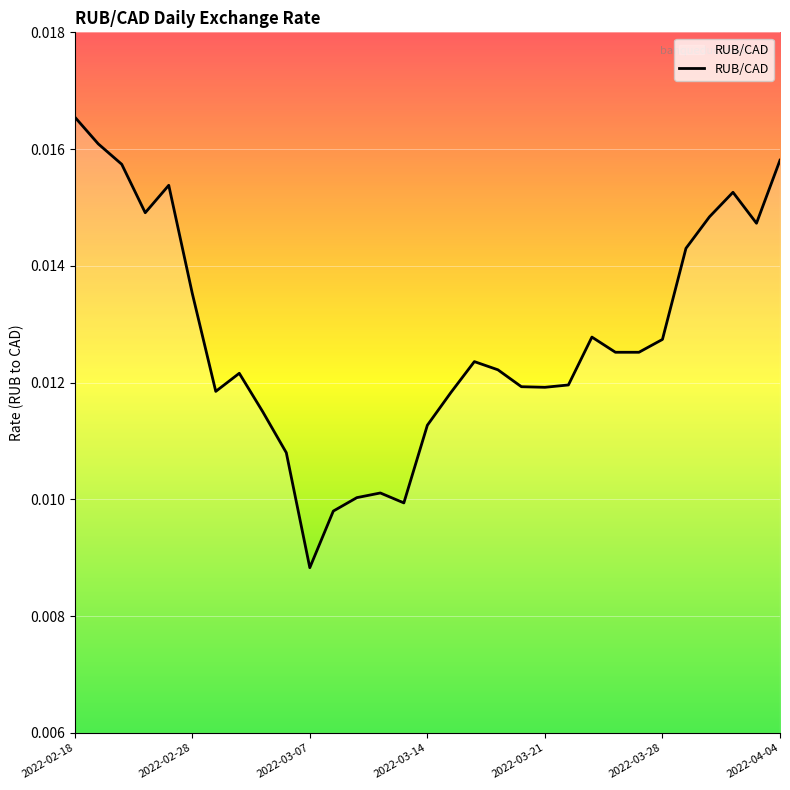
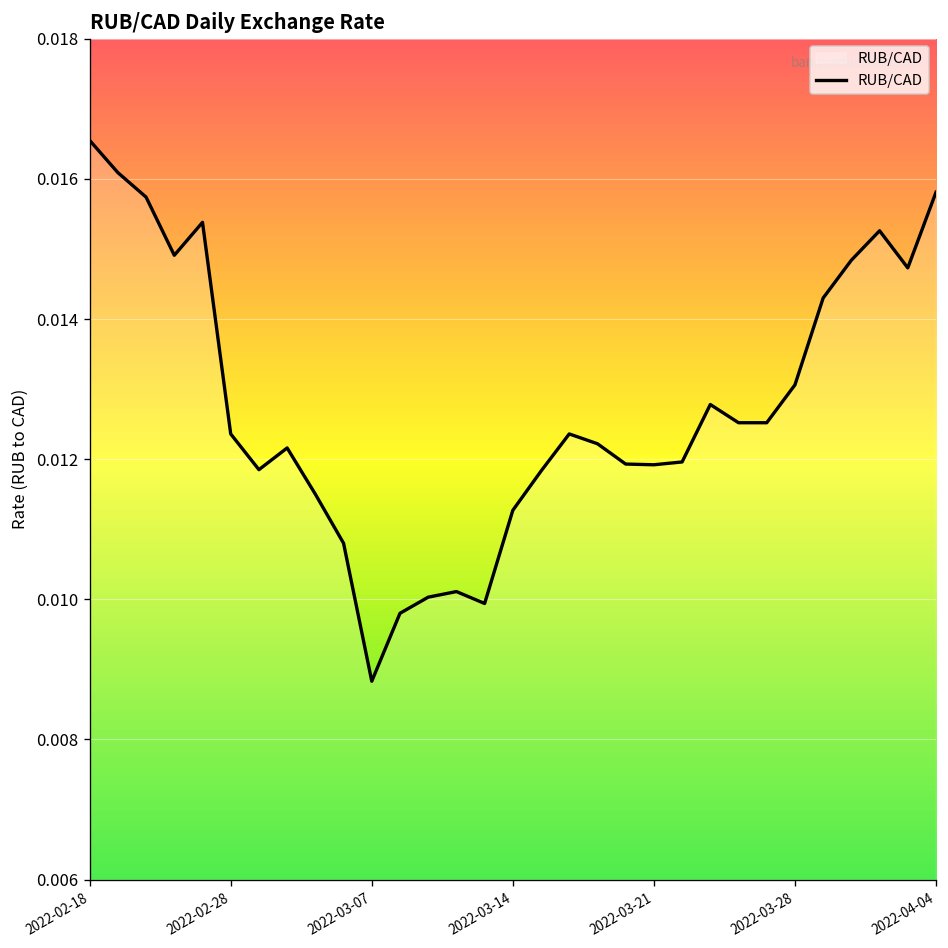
  {
    "2022-02-18": 0.0166,
-   "2022-02-28": 0.0135,
+   "2022-02-28": 0.0124,
    "2022-03-07": 0.0088,
    "2022-03-14": 0.0113,
    "2022-03-21": 0.0119,
-   "2022-03-28": 0.0127,
+   "2022-03-28": 0.0131,
    "2022-04-04": 0.0158
  }
